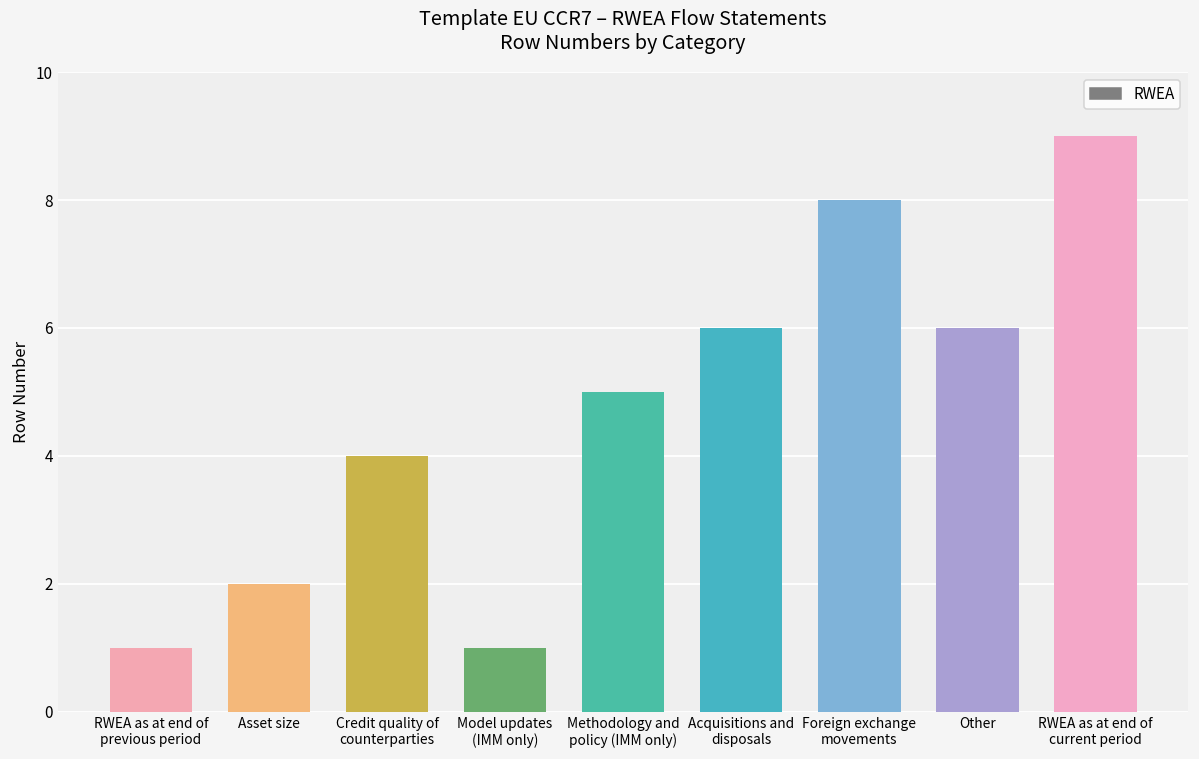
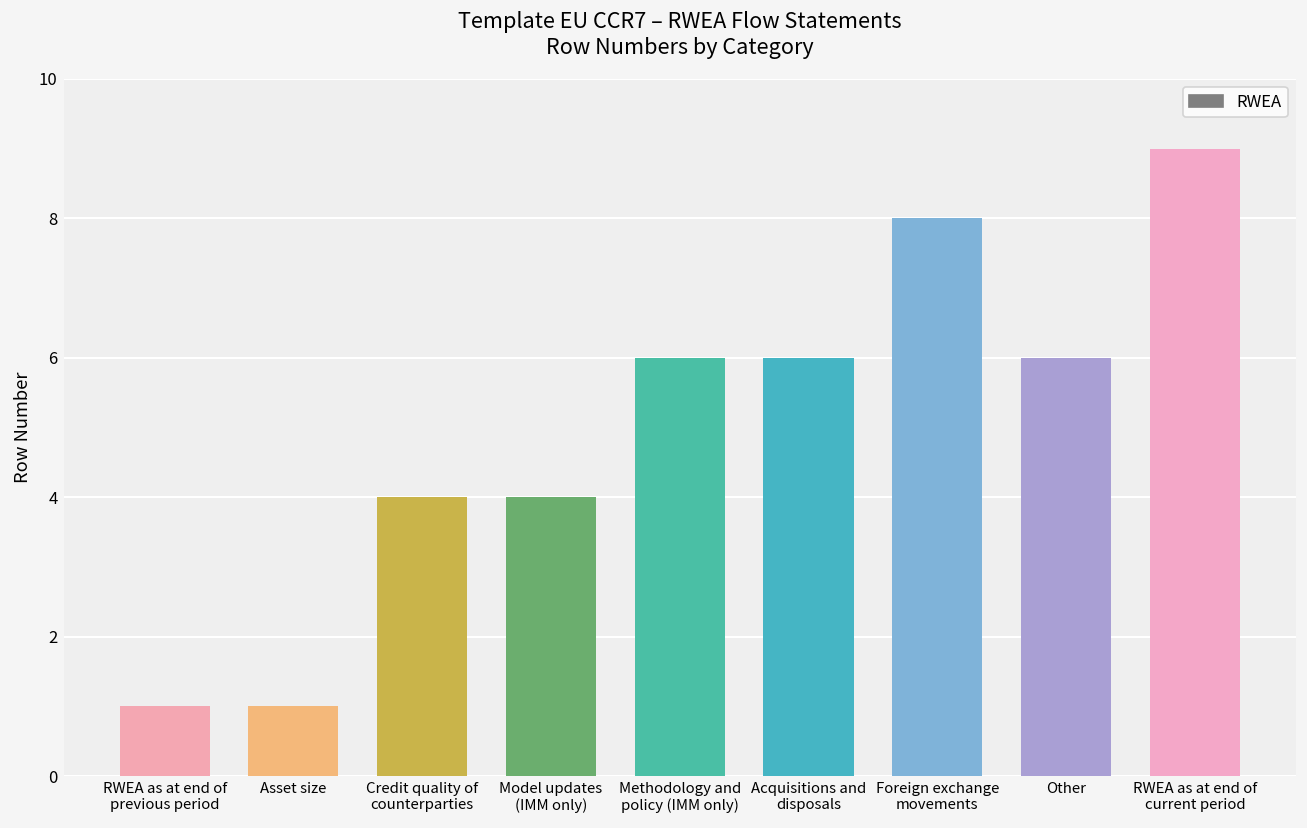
  {
    "RWEA as at end of previous period": 1,
-   "Asset size": 2,
+   "Asset size": 1,
    "Credit quality of counterparties": 4,
-   "Model updates (IMM only)": 1,
-   "Methodology and policy (IMM only)": 5,
+   "Model updates (IMM only)": 4,
+   "Methodology and policy (IMM only)": 6,
    "Acquisitions and disposals": 6,
    "Foreign exchange movements": 8,
    "Other": 6,
    "RWEA as at end of current period": 9
  }
